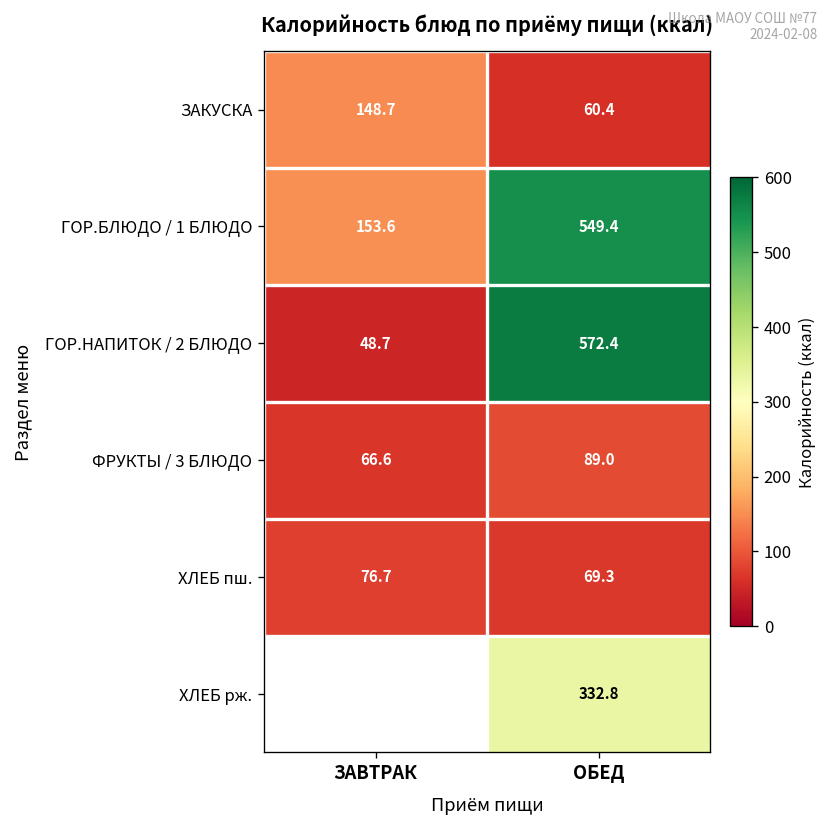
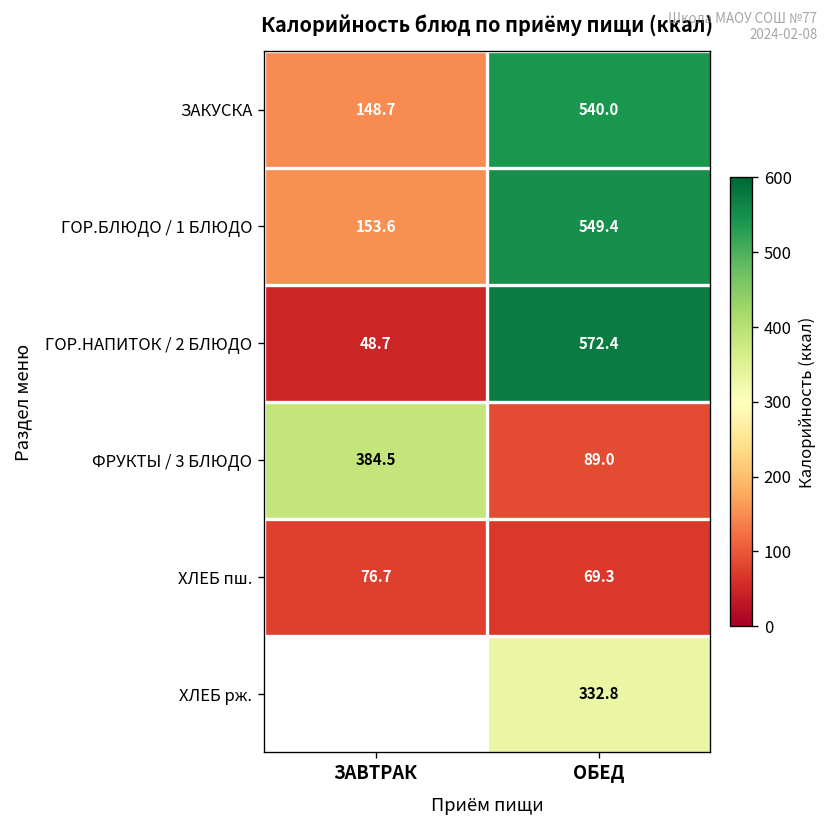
  {
    "ЗАКУСКА": {
      "ЗАВТРАК": 148.7,
-     "ОБЕД": 60.4
+     "ОБЕД": 540.0
    },
    "ГОР.БЛЮДО / 1 БЛЮДО": {
      "ЗАВТРАК": 153.6,
      "ОБЕД": 549.4
    },
    "ГОР.НАПИТОК / 2 БЛЮДО": {
      "ЗАВТРАК": 48.7,
      "ОБЕД": 572.4
    },
    "ФРУКТЫ / 3 БЛЮДО": {
-     "ЗАВТРАК": 66.6,
+     "ЗАВТРАК": 384.5,
      "ОБЕД": 89.0
    },
    "ХЛЕБ пш.": {
      "ЗАВТРАК": 76.7,
      "ОБЕД": 69.3
    },
    "ХЛЕБ рж.": {
      "ОБЕД": 332.8
    }
  }
